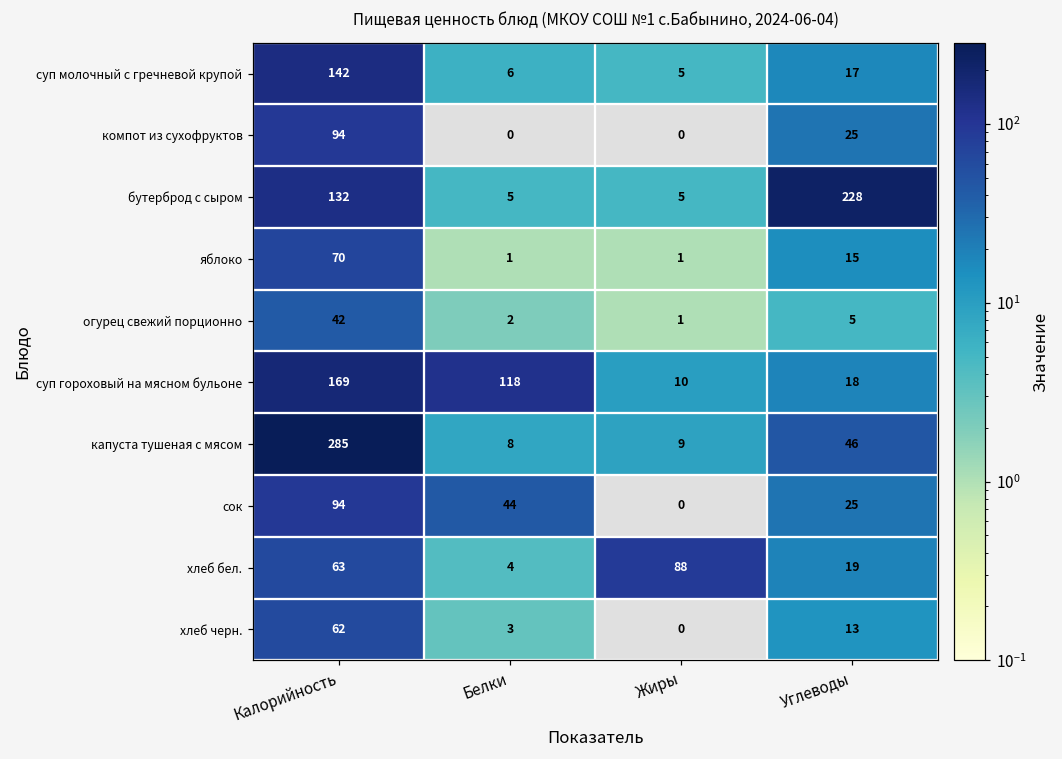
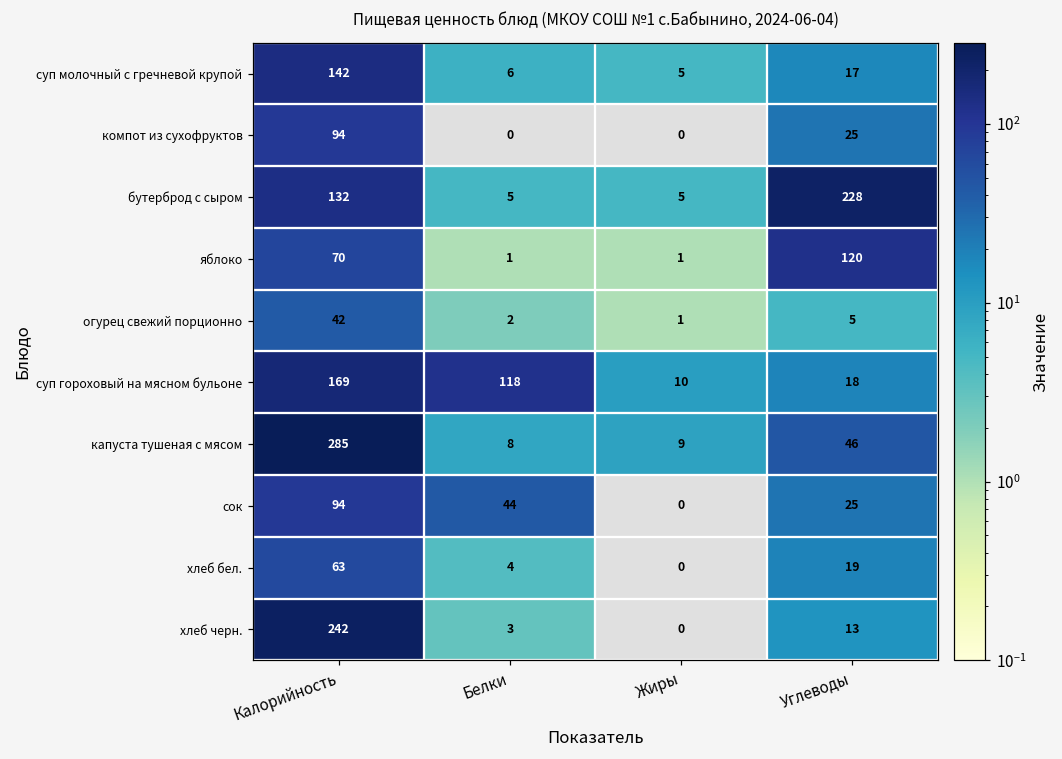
  {
    "суп молочный с гречневой крупой": {
      "Калорийность": 142,
      "Белки": 6,
      "Жиры": 5,
      "Углеводы": 17
    },
    "компот из сухофруктов": {
      "Калорийность": 94,
      "Белки": 0,
      "Жиры": 0,
      "Углеводы": 25
    },
    "бутерброд с сыром": {
      "Калорийность": 132,
      "Белки": 5,
      "Жиры": 5,
      "Углеводы": 228
    },
    "яблоко": {
      "Калорийность": 70,
      "Белки": 1,
      "Жиры": 1,
-     "Углеводы": 15
+     "Углеводы": 120
    },
    "огурец свежий порционно": {
      "Калорийность": 42,
      "Белки": 2,
      "Жиры": 1,
      "Углеводы": 5
    },
    "суп гороховый на мясном бульоне": {
      "Калорийность": 169,
      "Белки": 118,
      "Жиры": 10,
      "Углеводы": 18
    },
    "капуста тушеная с мясом": {
      "Калорийность": 285,
      "Белки": 8,
      "Жиры": 9,
      "Углеводы": 46
    },
    "сок": {
      "Калорийность": 94,
      "Белки": 44,
      "Жиры": 0,
      "Углеводы": 25
    },
    "хлеб бел.": {
      "Калорийность": 63,
      "Белки": 4,
-     "Жиры": 88,
+     "Жиры": 0,
      "Углеводы": 19
    },
    "хлеб черн.": {
-     "Калорийность": 62,
+     "Калорийность": 242,
      "Белки": 3,
      "Жиры": 0,
      "Углеводы": 13
    }
  }
